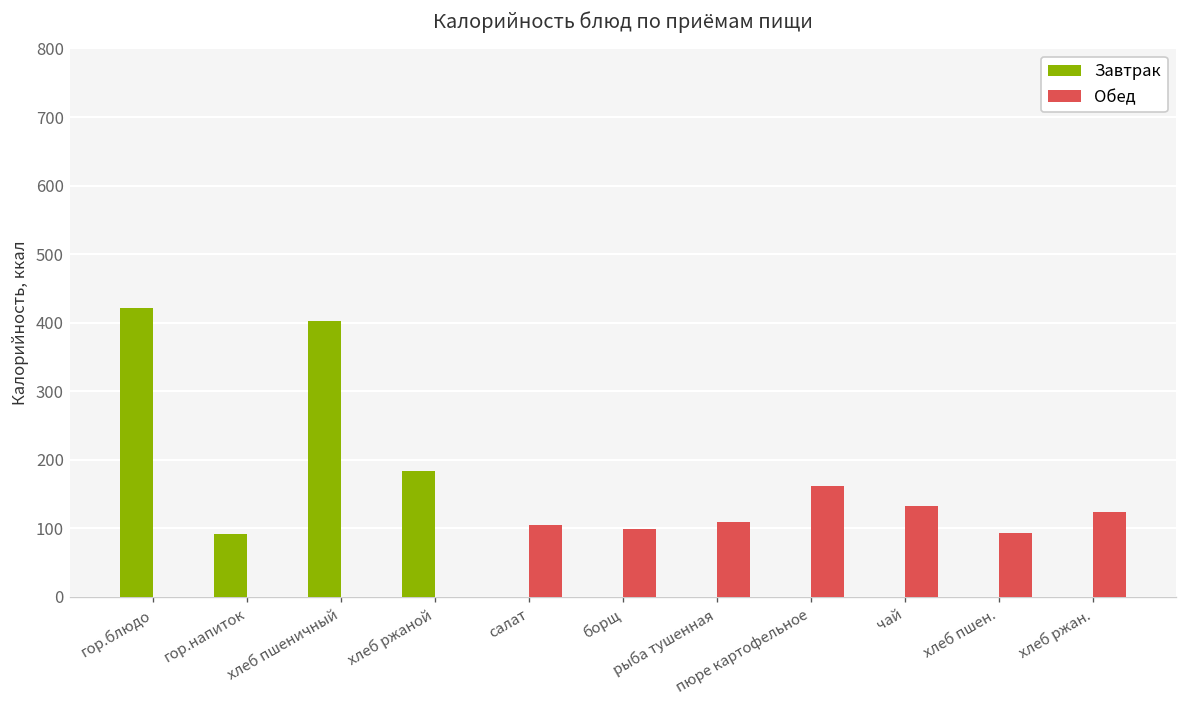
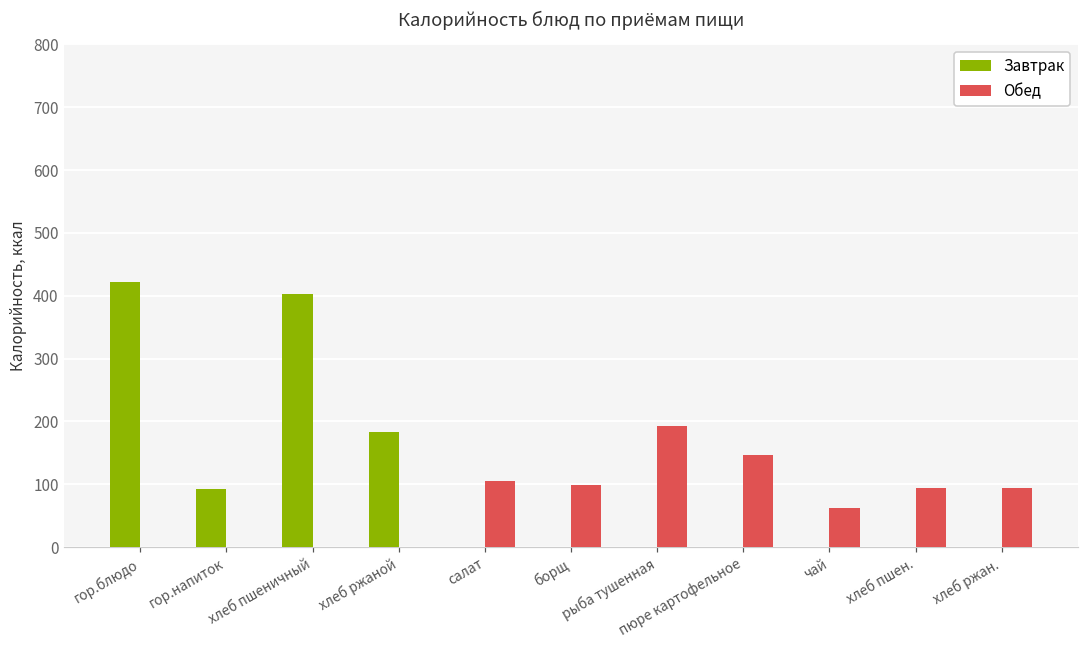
  {
    "Завтрак": {
      "гор.блюдо": 420,
      "гор.напиток": 90,
      "хлеб пшеничный": 400,
      "хлеб ржаной": 180,
      "салат": 0,
      "борщ": 0,
      "рыба тушенная": 0,
      "пюре картофельное": 0,
      "чай": 0,
      "хлеб пшен.": 0,
      "хлеб ржан.": 0
    },
    "Обед": {
      "гор.блюдо": 0,
      "гор.напиток": 0,
      "хлеб пшеничный": 0,
      "хлеб ржаной": 0,
      "салат": 100,
      "борщ": 100,
-     "рыба тушенная": 110,
-     "пюре картофельное": 160,
-     "чай": 130,
+     "рыба тушенная": 190,
+     "пюре картофельное": 150,
+     "чай": 60,
      "хлеб пшен.": 90,
-     "хлеб ржан.": 120
+     "хлеб ржан.": 90
    }
  }
